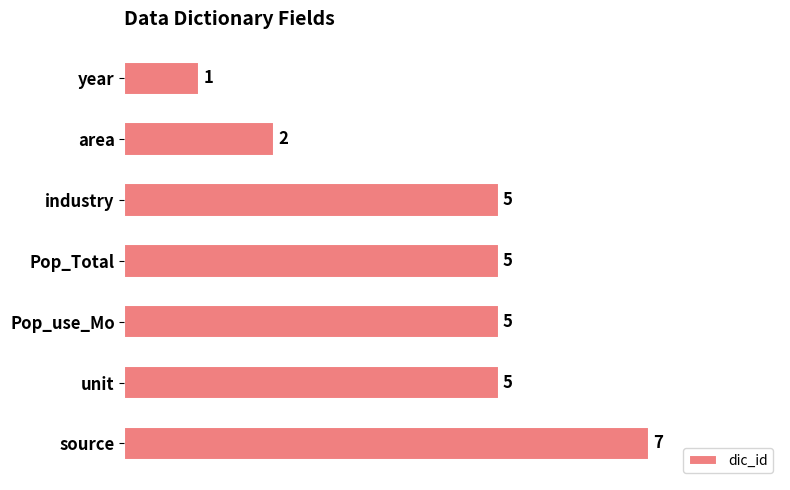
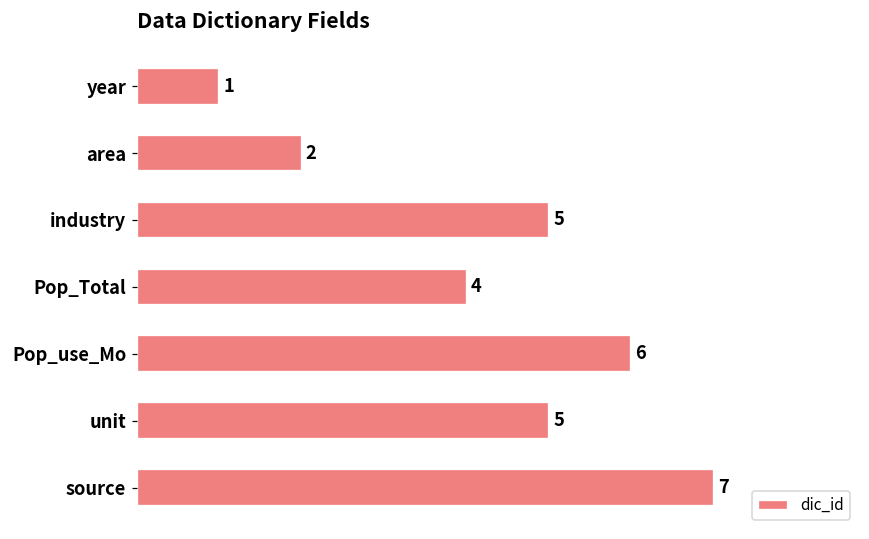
  {
    "year": 1,
    "area": 2,
    "industry": 5,
-   "Pop_Total": 5,
-   "Pop_use_Mo": 5,
+   "Pop_Total": 4,
+   "Pop_use_Mo": 6,
    "unit": 5,
    "source": 7
  }
